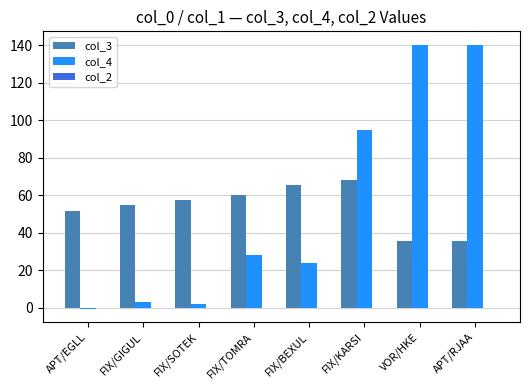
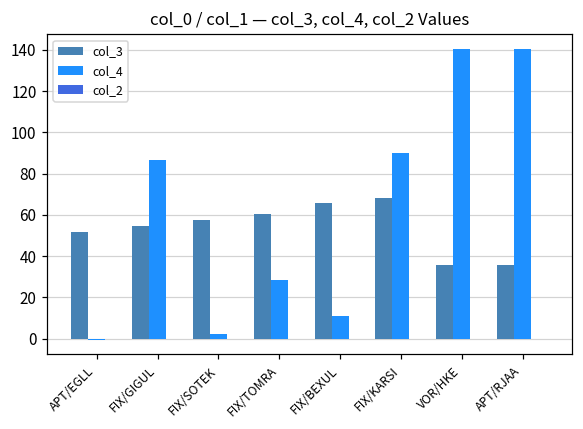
  {
    "col_4": {
-     "FIX/GIGUL": 3,
+     "FIX/GIGUL": 87,
      "FIX/SOTEK": 2,
      "FIX/TOMRA": 28,
-     "FIX/BEXUL": 24,
-     "FIX/KARSI": 95,
+     "FIX/BEXUL": 11,
+     "FIX/KARSI": 90,
      "VOR/HKE": 140,
      "APT/RJAA": 140
    }
  }
